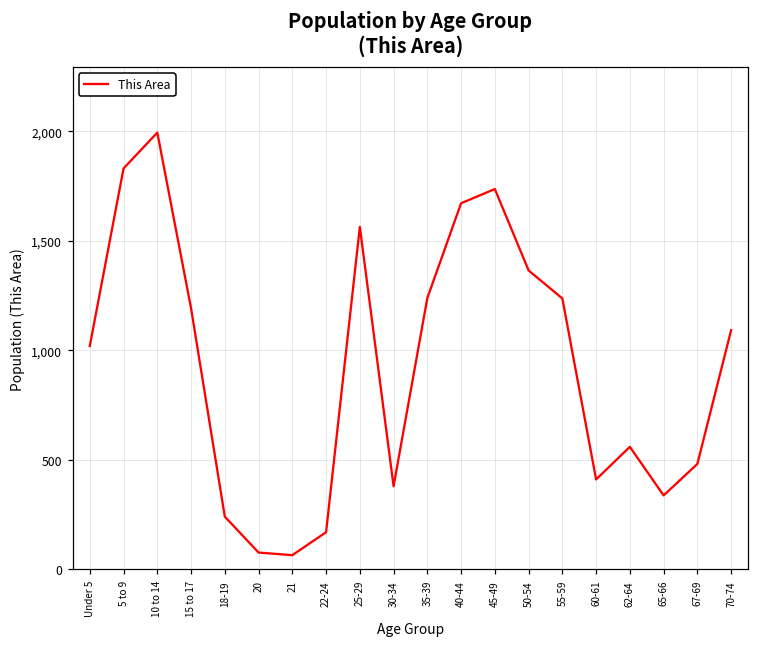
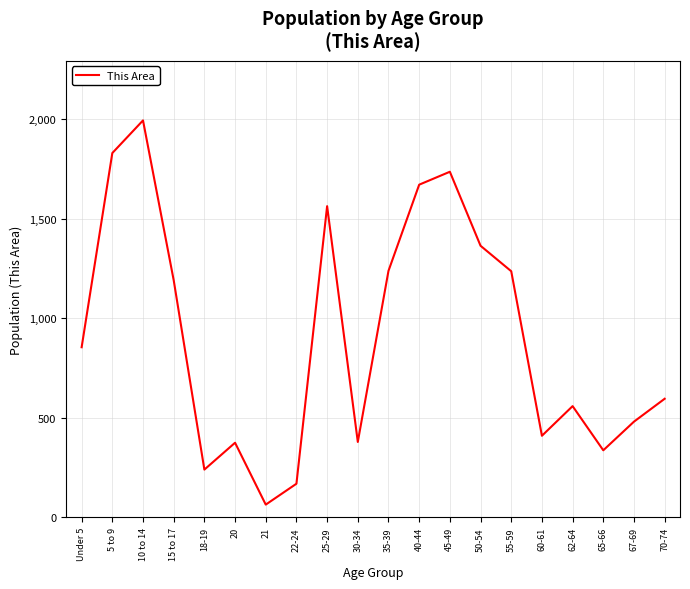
  {
-   "Under 5": "1,020",
+   "Under 5": "860",
    "5 to 9": "1,830",
    "10 to 14": "2,000",
    "15 to 17": "1,190",
    "18-19": "240",
-   "20": "80",
+   "20": "380",
    "21": "60",
    "22-24": "170",
    "25-29": "1,560",
    "30-34": "380",
    "35-39": "1,240",
    "40-44": "1,670",
    "45-49": "1,740",
    "50-54": "1,370",
    "55-59": "1,240",
    "60-61": "410",
    "62-64": "560",
    "65-66": "340",
    "67-69": "480",
-   "70-74": "1,090"
+   "70-74": "600"
  }
